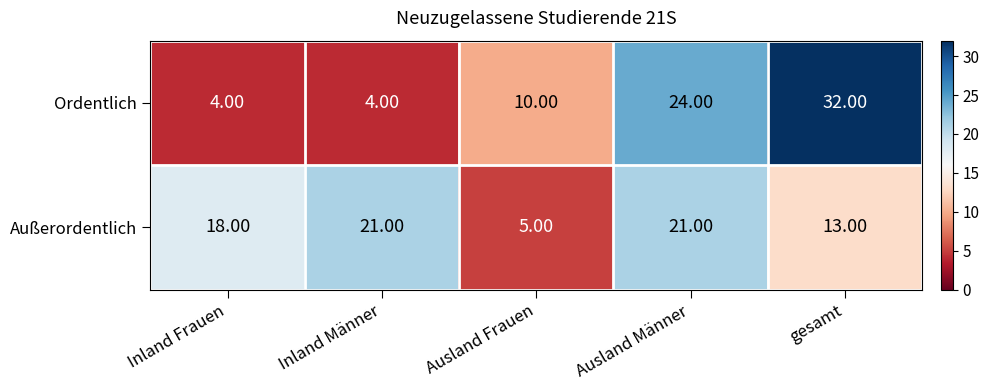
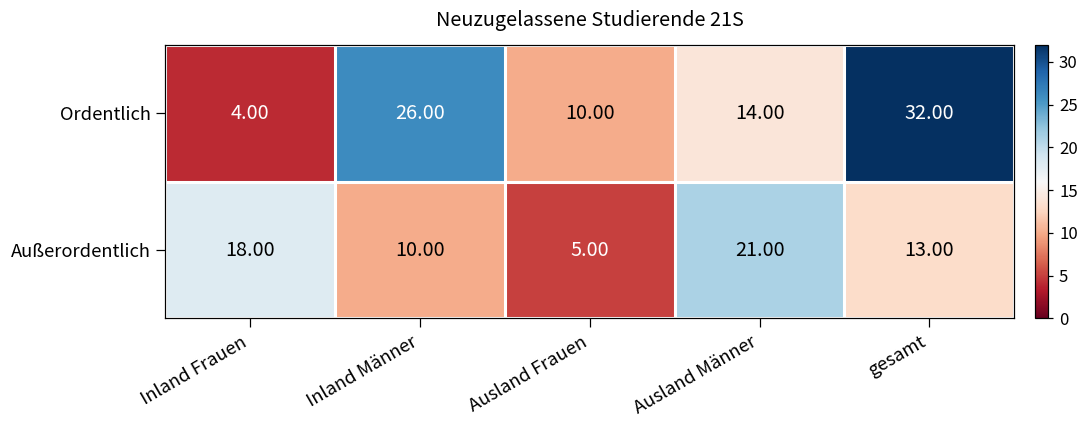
  {
    "Ordentlich": {
      "Inland Frauen": 4.00,
-     "Inland Männer": 4.00,
+     "Inland Männer": 26.00,
      "Ausland Frauen": 10.00,
-     "Ausland Männer": 24.00,
+     "Ausland Männer": 14.00,
      "gesamt": 32.00
    },
    "Außerordentlich": {
      "Inland Frauen": 18.00,
-     "Inland Männer": 21.00,
+     "Inland Männer": 10.00,
      "Ausland Frauen": 5.00,
      "Ausland Männer": 21.00,
      "gesamt": 13.00
    }
  }
